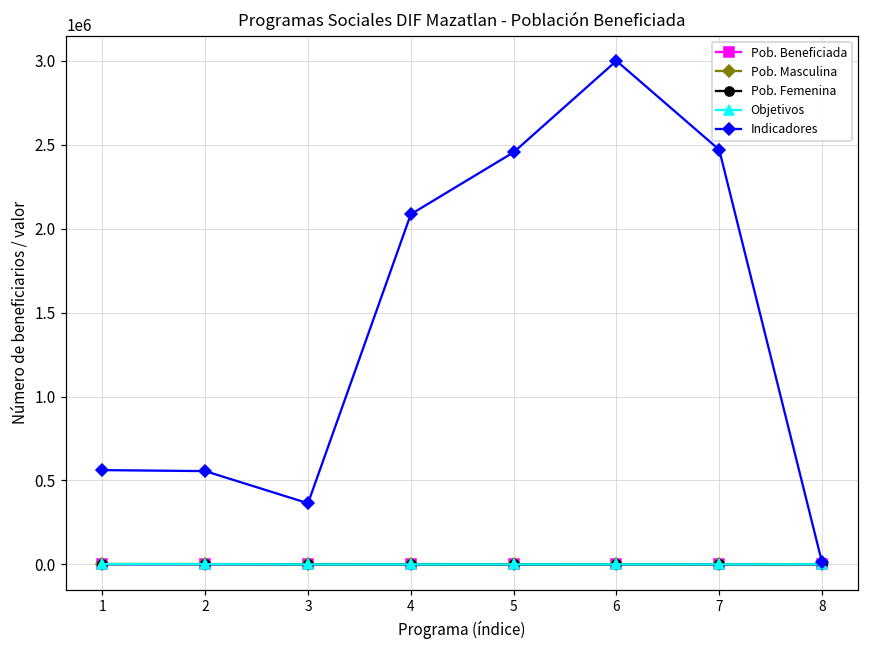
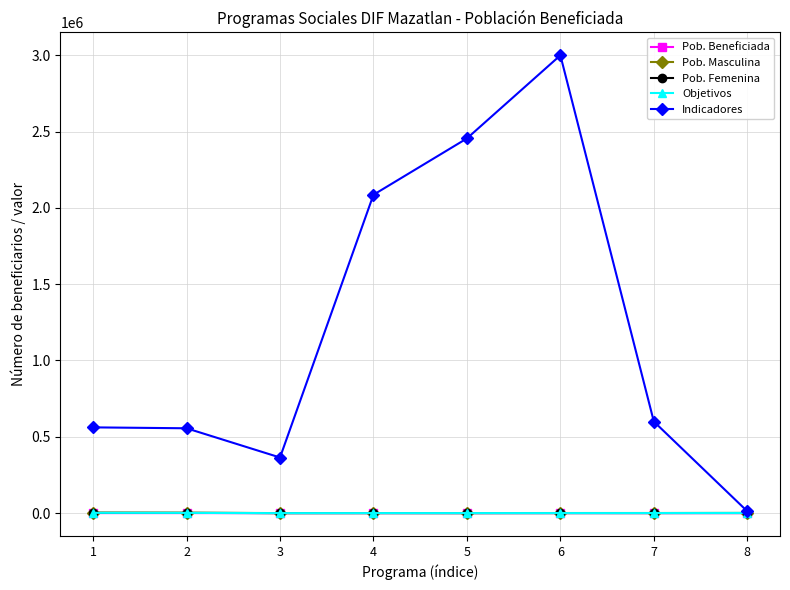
  {
    "Objetivos": {
      "1": 0,
      "2": 0,
      "3": 0,
      "4": 0,
      "5": 0,
      "6": 0,
      "7": 0
    },
    "Indicadores": {
      "1": 560000,
      "2": 560000,
      "3": 360000,
      "4": 2090000,
      "5": 2460000,
      "6": 3000000,
-     "7": 2470000
+     "7": 600000
    }
  }
